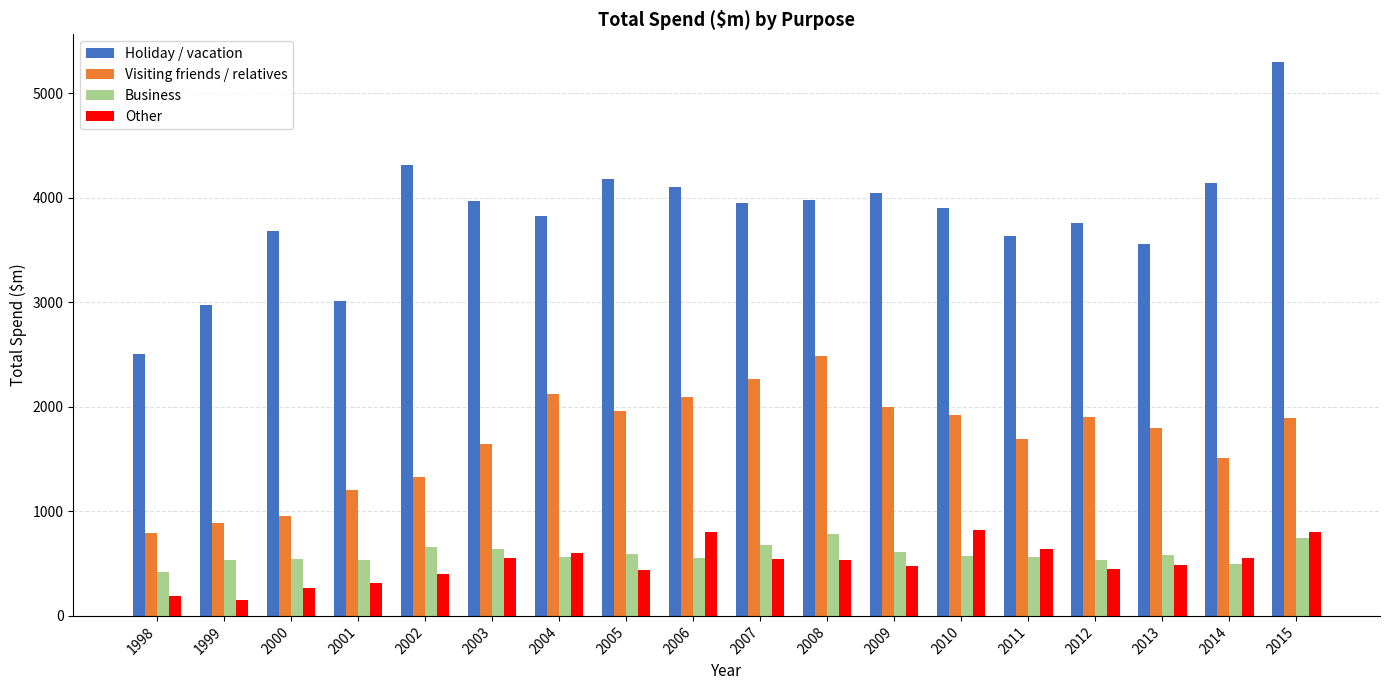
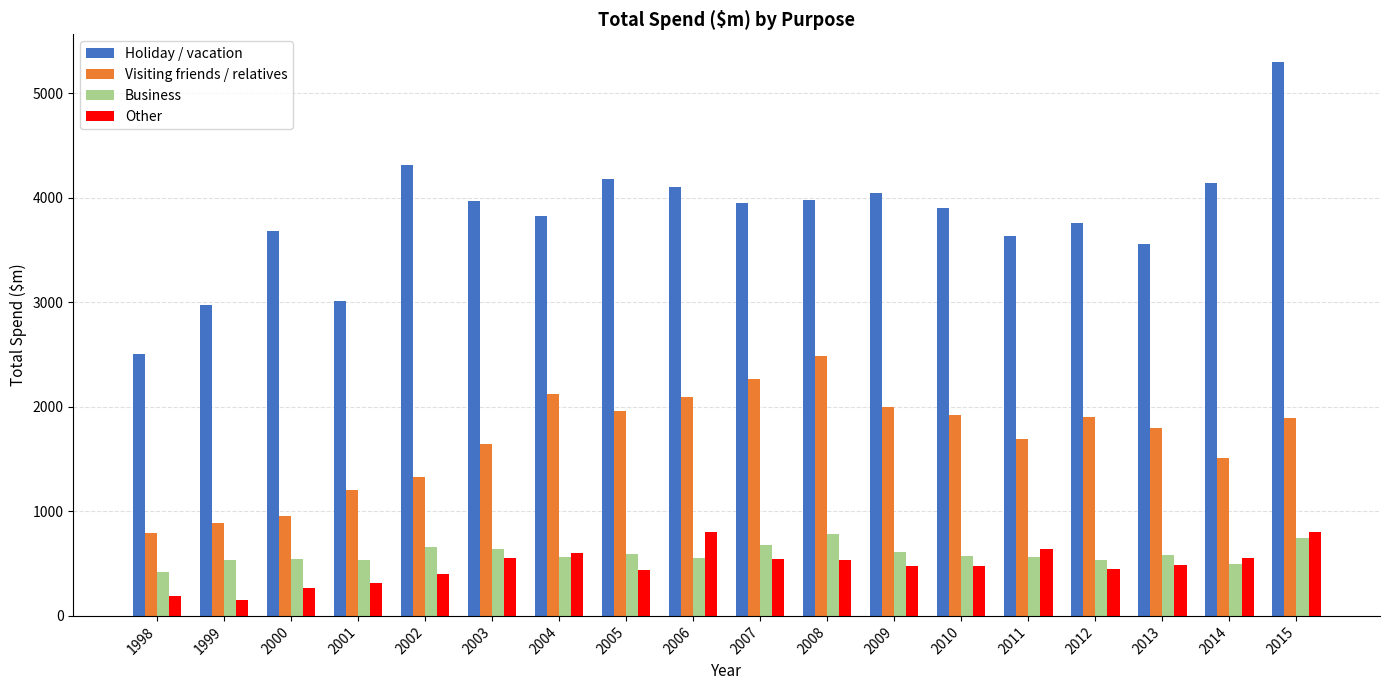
  {
    "Holiday / vacation": {
      "1998": 2510,
      "1999": 2970,
      "2000": 3680,
      "2001": 3010,
      "2002": 4320,
      "2003": 3970,
      "2004": 3830,
      "2005": 4180,
      "2006": 4100,
      "2007": 3950,
      "2008": 3980,
      "2009": 4040,
      "2010": 3900,
      "2011": 3640,
      "2012": 3760,
      "2013": 3560,
      "2014": 4140,
      "2015": 5300
    },
    "Visiting friends / relatives": {
      "1998": 790,
      "1999": 890,
      "2000": 950,
      "2001": 1200,
      "2002": 1330,
      "2003": 1650,
      "2004": 2120,
      "2005": 1960,
      "2006": 2090,
      "2007": 2270,
      "2008": 2480,
      "2009": 2000,
      "2010": 1920,
      "2011": 1690,
      "2012": 1910,
      "2013": 1800,
      "2014": 1510,
      "2015": 1890
    },
    "Business": {
      "1998": 420,
      "1999": 530,
      "2000": 550,
      "2001": 530,
      "2002": 660,
      "2003": 640,
      "2004": 560,
      "2005": 590,
      "2006": 550,
      "2007": 680,
      "2008": 780,
      "2009": 610,
      "2010": 570,
      "2011": 560,
      "2012": 530,
      "2013": 590,
      "2014": 500,
      "2015": 750
    },
    "Other": {
      "1998": 190,
      "1999": 150,
      "2000": 270,
      "2001": 320,
      "2002": 400,
      "2003": 560,
      "2004": 600,
      "2005": 430,
      "2006": 800,
      "2007": 550,
      "2008": 540,
      "2009": 470,
-     "2010": 820,
+     "2010": 480,
      "2011": 640,
      "2012": 450,
      "2013": 490,
      "2014": 560,
      "2015": 800
    }
  }
